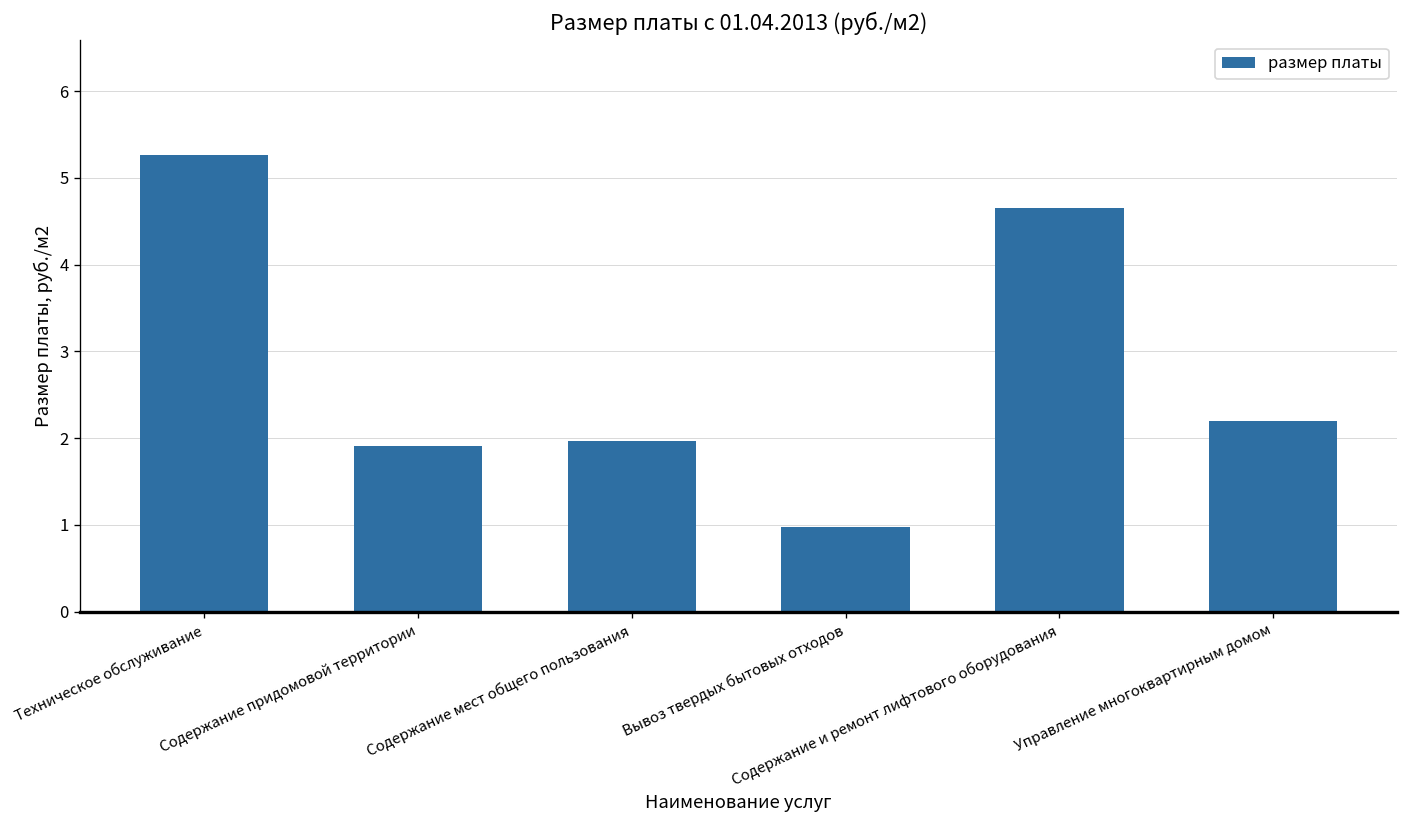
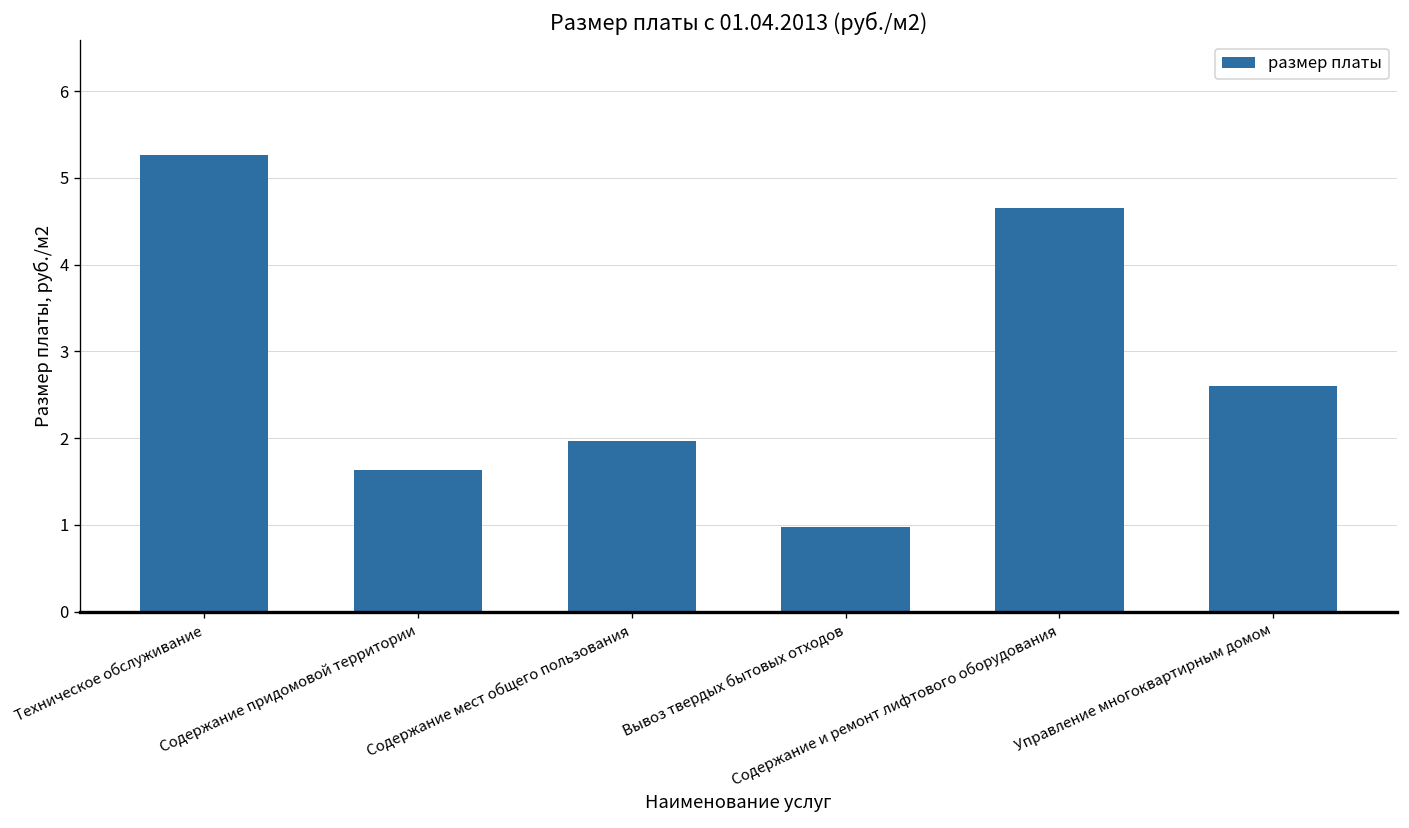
  {
    "Техническое обслуживание": 5.3,
-   "Содержание придомовой территории": 1.9,
+   "Содержание придомовой территории": 1.6,
    "Содержание мест общего пользования": 2.0,
    "Вывоз твердых бытовых отходов": 1.0,
    "Содержание и ремонт лифтового оборудования": 4.7,
-   "Управление многоквартирным домом": 2.2
+   "Управление многоквартирным домом": 2.6
  }
